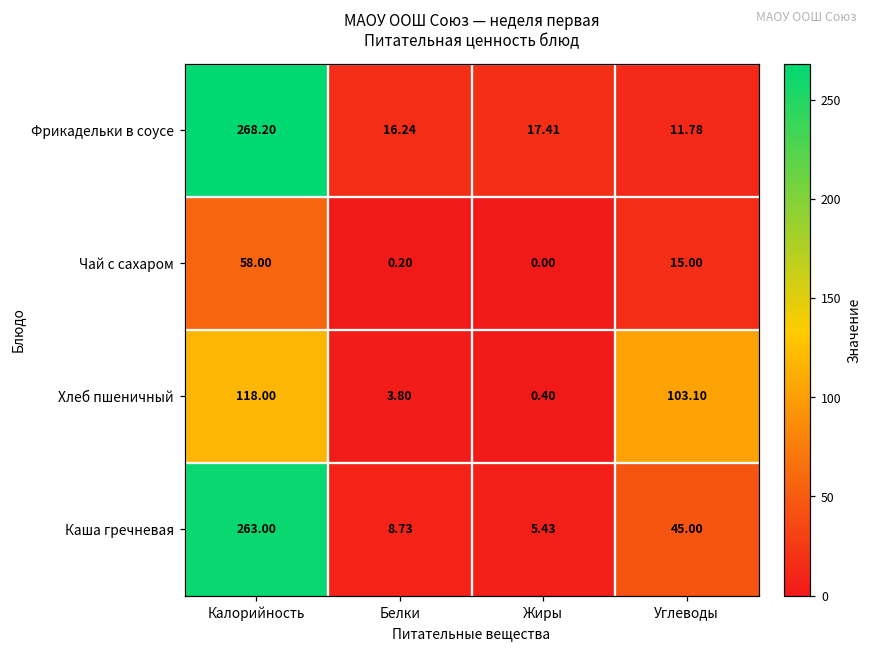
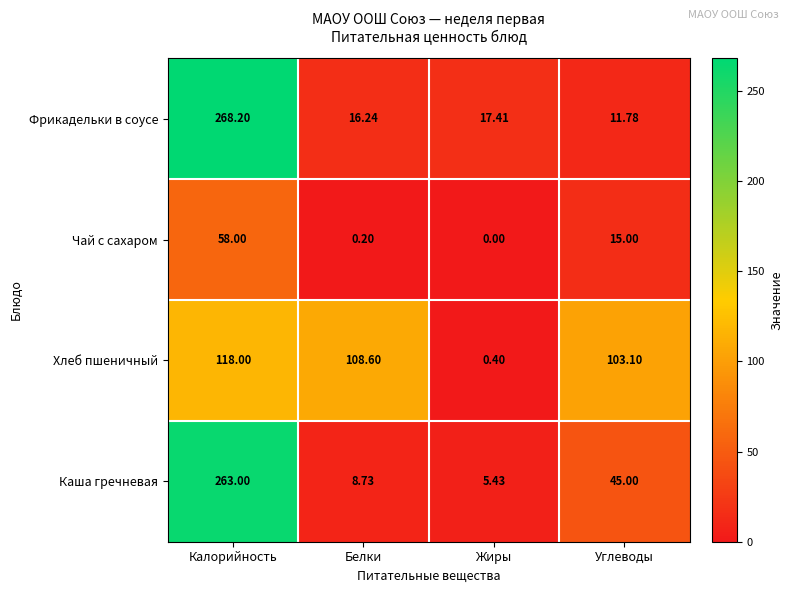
  {
    "Фрикадельки в соусе": {
      "Калорийность": 268.20,
      "Белки": 16.24,
      "Жиры": 17.41,
      "Углеводы": 11.78
    },
    "Чай с сахаром": {
      "Калорийность": 58.00,
      "Белки": 0.20,
      "Жиры": 0.00,
      "Углеводы": 15.00
    },
    "Хлеб пшеничный": {
      "Калорийность": 118.00,
-     "Белки": 3.80,
+     "Белки": 108.60,
      "Жиры": 0.40,
      "Углеводы": 103.10
    },
    "Каша гречневая": {
      "Калорийность": 263.00,
      "Белки": 8.73,
      "Жиры": 5.43,
      "Углеводы": 45.00
    }
  }
